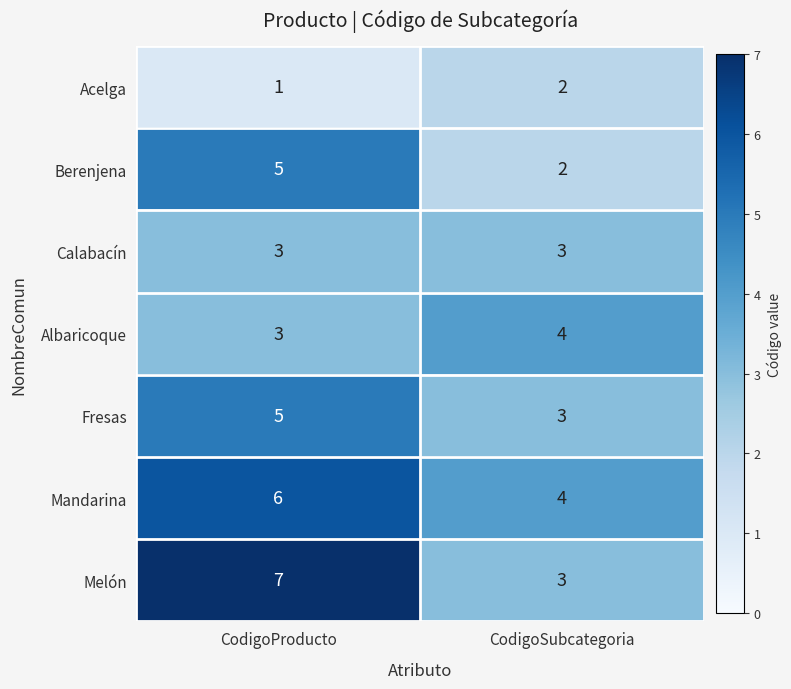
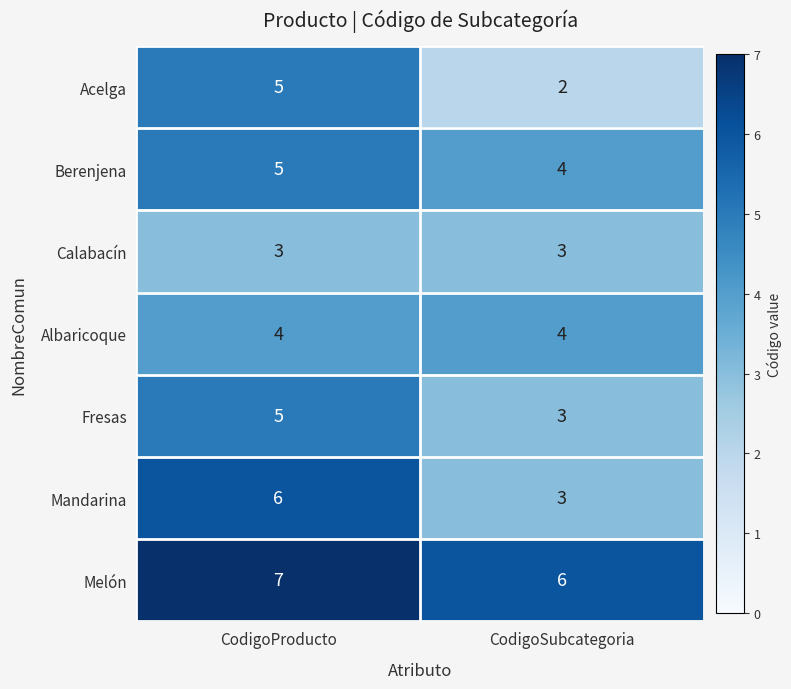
  {
    "Acelga": {
-     "CodigoProducto": 1,
+     "CodigoProducto": 5,
      "CodigoSubcategoria": 2
    },
    "Berenjena": {
      "CodigoProducto": 5,
-     "CodigoSubcategoria": 2
+     "CodigoSubcategoria": 4
    },
    "Calabacín": {
      "CodigoProducto": 3,
      "CodigoSubcategoria": 3
    },
    "Albaricoque": {
-     "CodigoProducto": 3,
+     "CodigoProducto": 4,
      "CodigoSubcategoria": 4
    },
    "Fresas": {
      "CodigoProducto": 5,
      "CodigoSubcategoria": 3
    },
    "Mandarina": {
      "CodigoProducto": 6,
-     "CodigoSubcategoria": 4
+     "CodigoSubcategoria": 3
    },
    "Melón": {
      "CodigoProducto": 7,
-     "CodigoSubcategoria": 3
+     "CodigoSubcategoria": 6
    }
  }
